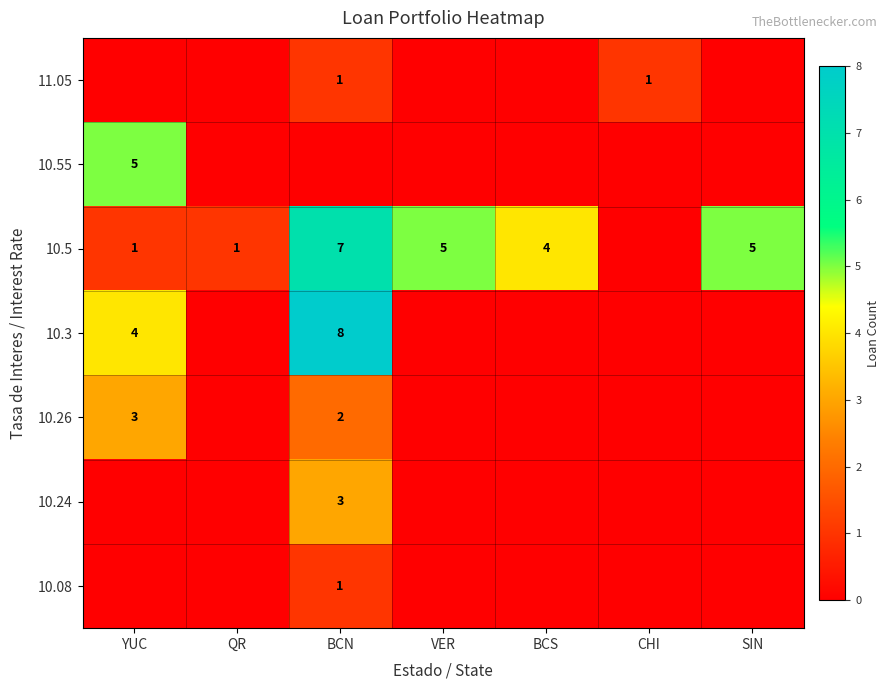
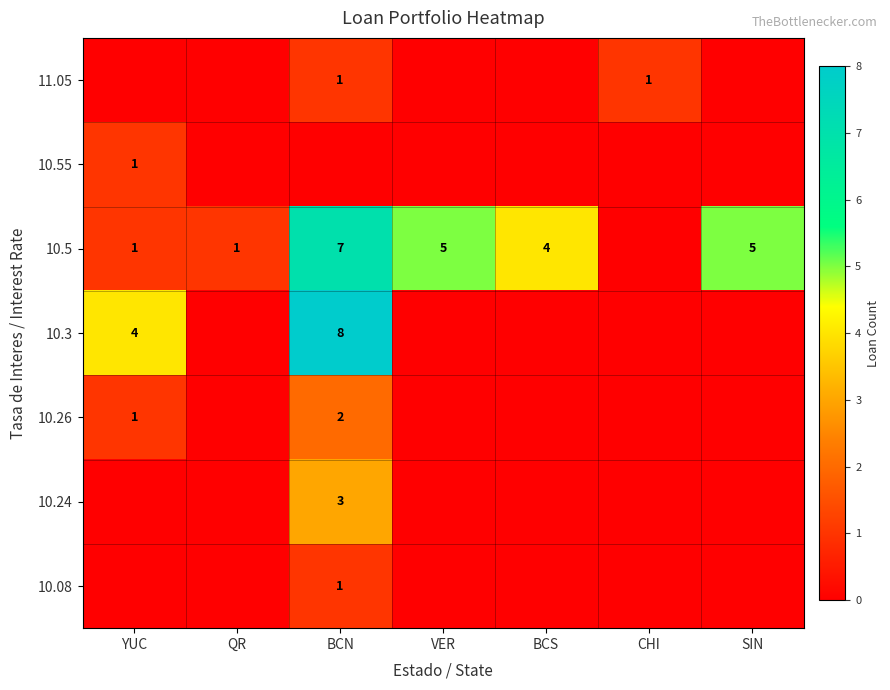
  {
    "11.05": {
      "BCN": 1,
      "CHI": 1
    },
    "10.55": {
-     "YUC": 5
+     "YUC": 1
    },
    "10.5": {
      "YUC": 1,
      "QR": 1,
      "BCN": 7,
      "VER": 5,
      "BCS": 4,
      "SIN": 5
    },
    "10.3": {
      "YUC": 4,
      "BCN": 8
    },
    "10.26": {
-     "YUC": 3,
+     "YUC": 1,
      "BCN": 2
    },
    "10.24": {
      "BCN": 3
    },
    "10.08": {
      "BCN": 1
    }
  }
